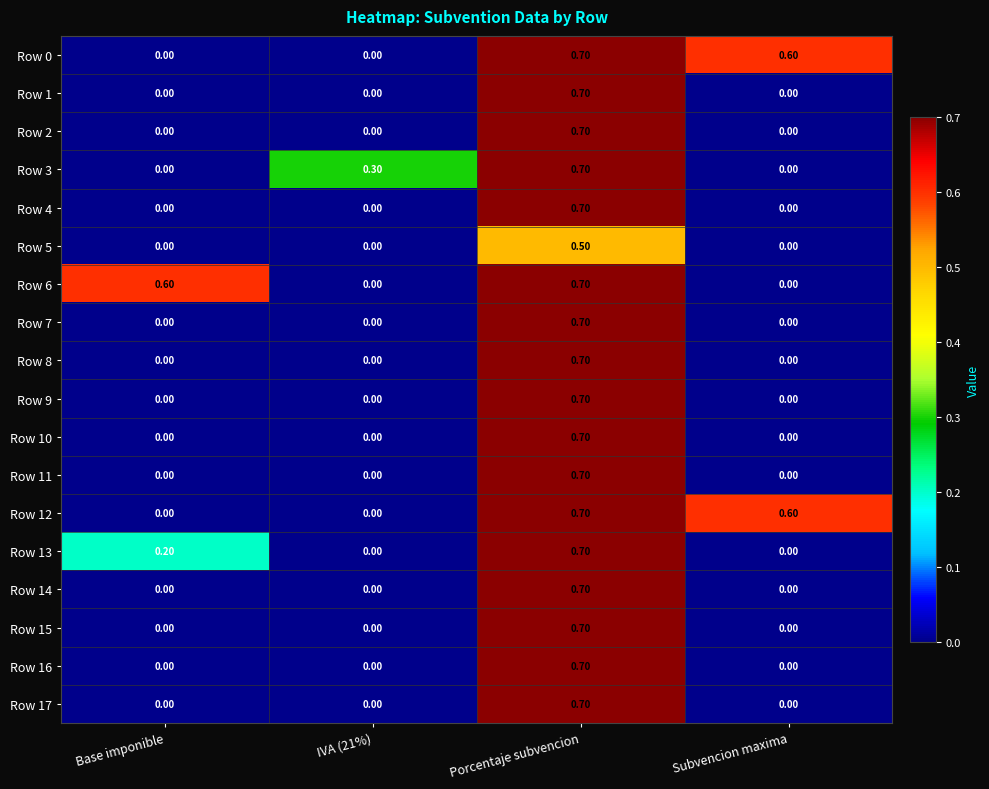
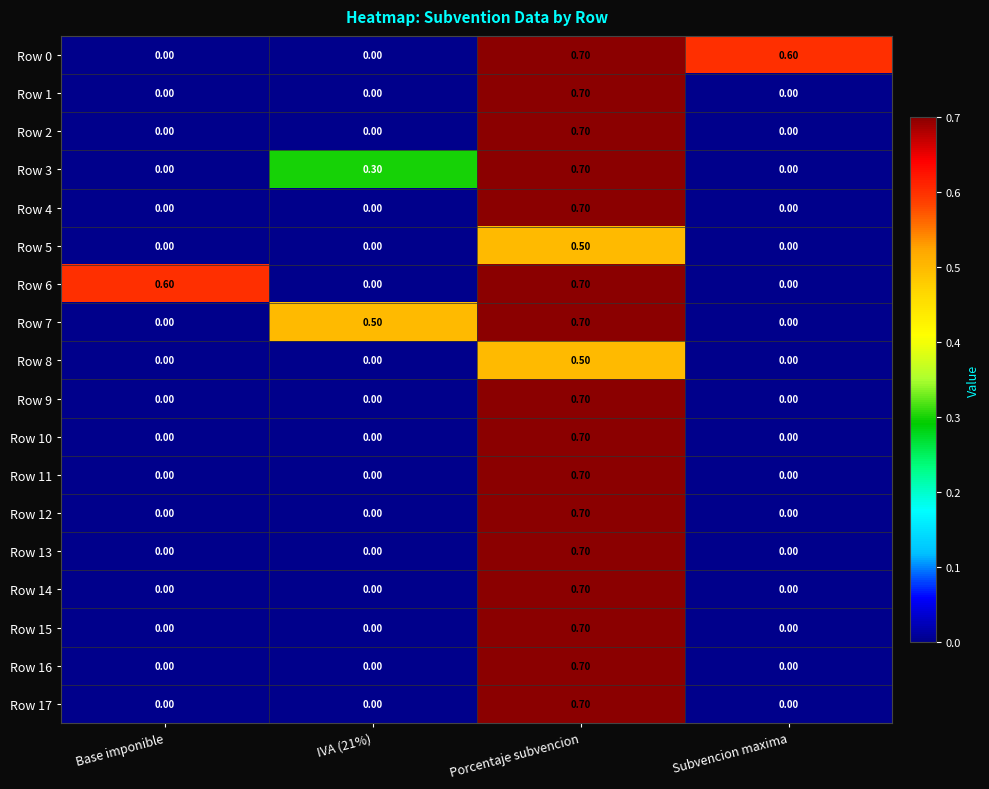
  {
    "Row 0": {
      "Base imponible": 0.00,
      "IVA (21%)": 0.00,
      "Porcentaje subvencion": 0.70,
      "Subvencion maxima": 0.60
    },
    "Row 1": {
      "Base imponible": 0.00,
      "IVA (21%)": 0.00,
      "Porcentaje subvencion": 0.70,
      "Subvencion maxima": 0.00
    },
    "Row 2": {
      "Base imponible": 0.00,
      "IVA (21%)": 0.00,
      "Porcentaje subvencion": 0.70,
      "Subvencion maxima": 0.00
    },
    "Row 3": {
      "Base imponible": 0.00,
      "IVA (21%)": 0.30,
      "Porcentaje subvencion": 0.70,
      "Subvencion maxima": 0.00
    },
    "Row 4": {
      "Base imponible": 0.00,
      "IVA (21%)": 0.00,
      "Porcentaje subvencion": 0.70,
      "Subvencion maxima": 0.00
    },
    "Row 5": {
      "Base imponible": 0.00,
      "IVA (21%)": 0.00,
      "Porcentaje subvencion": 0.50,
      "Subvencion maxima": 0.00
    },
    "Row 6": {
      "Base imponible": 0.60,
      "IVA (21%)": 0.00,
      "Porcentaje subvencion": 0.70,
      "Subvencion maxima": 0.00
    },
    "Row 7": {
      "Base imponible": 0.00,
-     "IVA (21%)": 0.00,
+     "IVA (21%)": 0.50,
      "Porcentaje subvencion": 0.70,
      "Subvencion maxima": 0.00
    },
    "Row 8": {
      "Base imponible": 0.00,
      "IVA (21%)": 0.00,
-     "Porcentaje subvencion": 0.70,
+     "Porcentaje subvencion": 0.50,
      "Subvencion maxima": 0.00
    },
    "Row 9": {
      "Base imponible": 0.00,
      "IVA (21%)": 0.00,
      "Porcentaje subvencion": 0.70,
      "Subvencion maxima": 0.00
    },
    "Row 10": {
      "Base imponible": 0.00,
      "IVA (21%)": 0.00,
      "Porcentaje subvencion": 0.70,
      "Subvencion maxima": 0.00
    },
    "Row 11": {
      "Base imponible": 0.00,
      "IVA (21%)": 0.00,
      "Porcentaje subvencion": 0.70,
      "Subvencion maxima": 0.00
    },
    "Row 12": {
      "Base imponible": 0.00,
      "IVA (21%)": 0.00,
      "Porcentaje subvencion": 0.70,
-     "Subvencion maxima": 0.60
+     "Subvencion maxima": 0.00
    },
    "Row 13": {
-     "Base imponible": 0.20,
+     "Base imponible": 0.00,
      "IVA (21%)": 0.00,
      "Porcentaje subvencion": 0.70,
      "Subvencion maxima": 0.00
    },
    "Row 14": {
      "Base imponible": 0.00,
      "IVA (21%)": 0.00,
      "Porcentaje subvencion": 0.70,
      "Subvencion maxima": 0.00
    },
    "Row 15": {
      "Base imponible": 0.00,
      "IVA (21%)": 0.00,
      "Porcentaje subvencion": 0.70,
      "Subvencion maxima": 0.00
    },
    "Row 16": {
      "Base imponible": 0.00,
      "IVA (21%)": 0.00,
      "Porcentaje subvencion": 0.70,
      "Subvencion maxima": 0.00
    },
    "Row 17": {
      "Base imponible": 0.00,
      "IVA (21%)": 0.00,
      "Porcentaje subvencion": 0.70,
      "Subvencion maxima": 0.00
    }
  }
